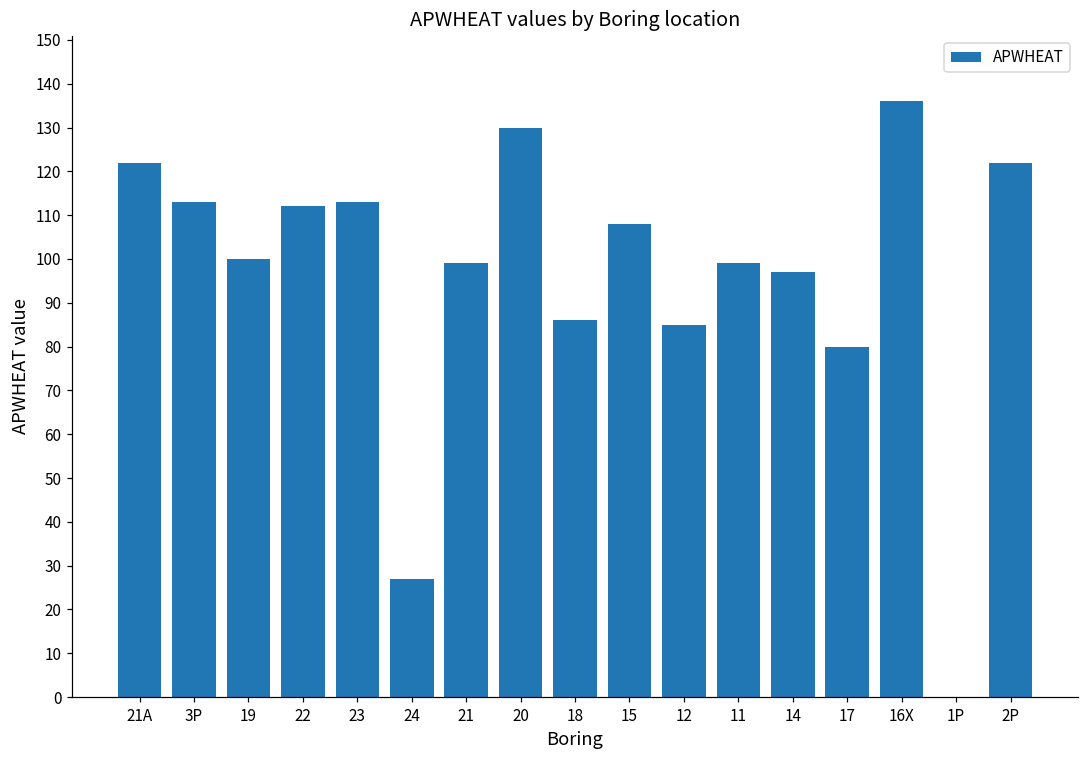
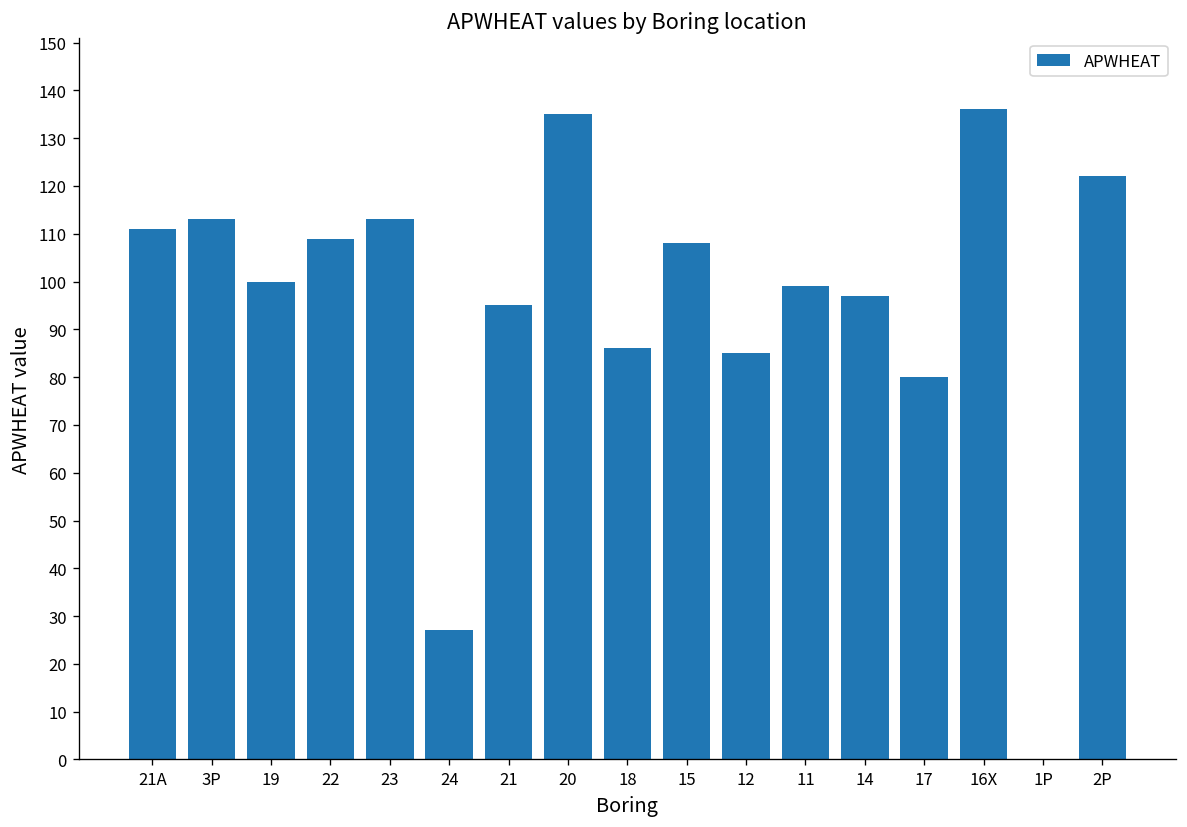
  {
-   "21A": 122,
+   "21A": 111,
    "3P": 113,
    "19": 100,
-   "22": 112,
+   "22": 109,
    "23": 113,
    "24": 27,
-   "21": 99,
-   "20": 130,
+   "21": 95,
+   "20": 135,
    "18": 86,
    "15": 108,
    "12": 85,
    "11": 99,
    "14": 97,
    "17": 80,
    "16X": 136,
    "1P": 0,
    "2P": 122
  }
